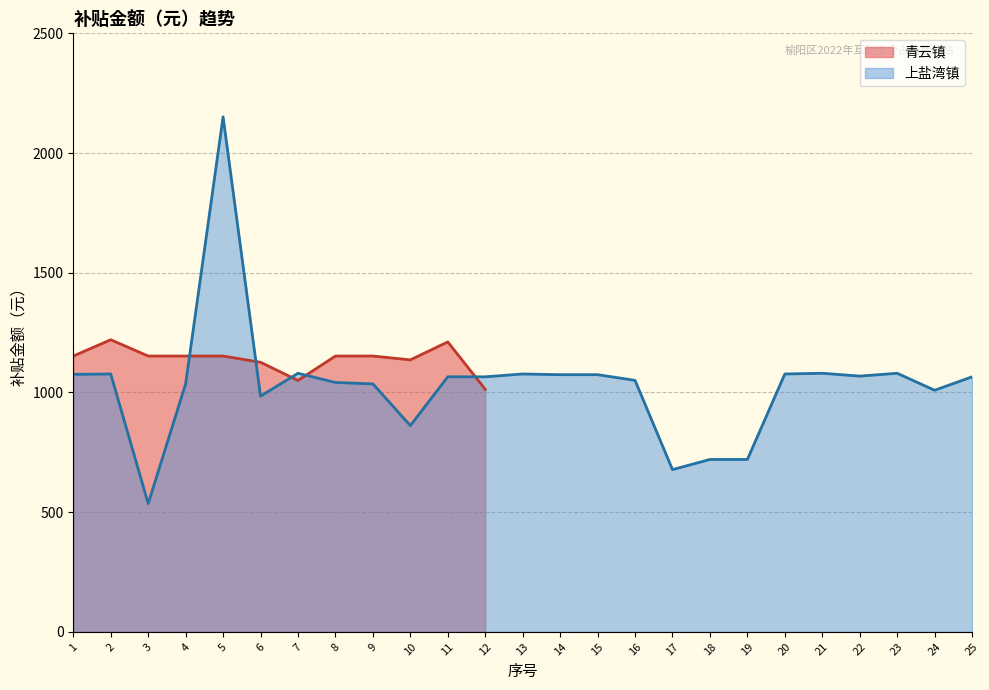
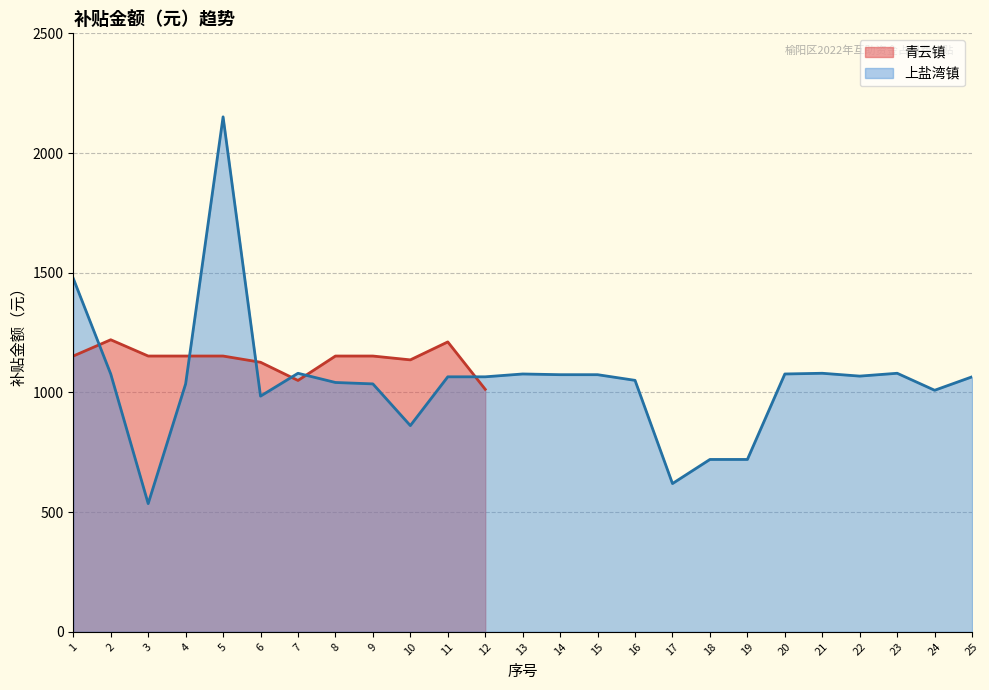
  {
    "青云镇": {
      "1": 1150,
      "2": 1220,
      "3": 1150,
      "4": 1150,
      "5": 1150,
      "6": 1130,
      "7": 1050,
      "8": 1150,
      "9": 1150,
      "10": 1140,
      "11": 1210,
      "12": 1010
    },
    "上盐湾镇": {
-     "1": 1080,
+     "1": 1480,
      "2": 1080,
      "3": 540,
      "4": 1040,
      "5": 2150,
      "6": 980,
      "7": 1080,
      "8": 1040,
      "9": 1040,
      "10": 860,
      "11": 1070,
      "12": 1070,
      "13": 1080,
      "14": 1070,
      "15": 1070,
      "16": 1050,
-     "17": 680,
+     "17": 620,
      "18": 720,
      "19": 720,
      "20": 1080,
      "21": 1080,
      "22": 1070,
      "23": 1080,
      "24": 1010,
      "25": 1070
    }
  }
